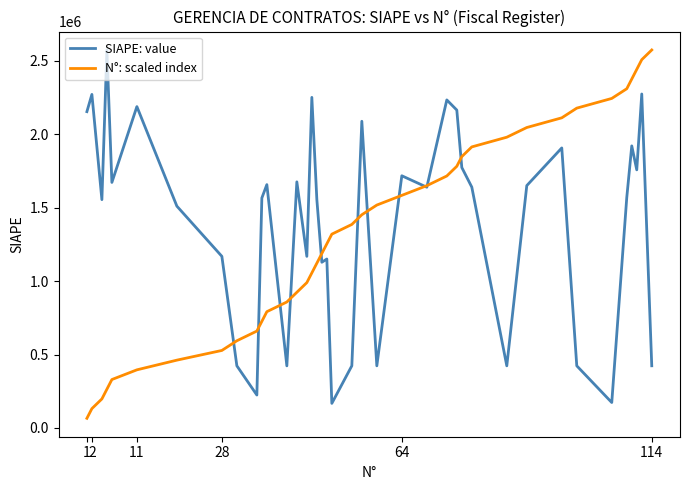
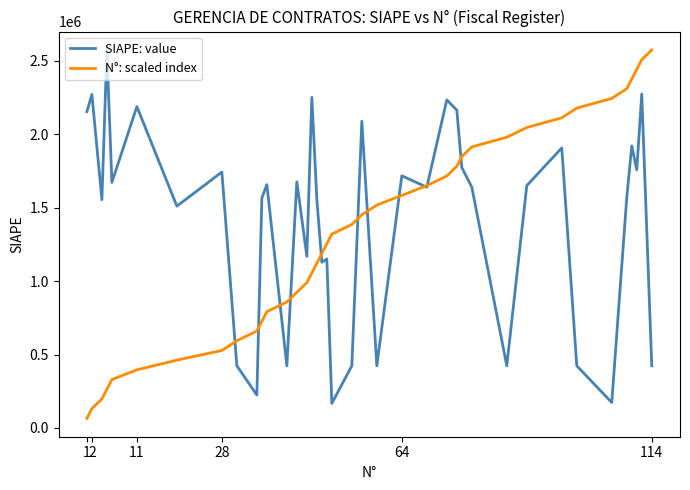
  {
    "SIAPE: value": {
      "11": 2190000,
-     "28": 1170000,
+     "28": 1740000,
      "64": 1720000,
      "114": 420000
    },
    "N°: scaled index": {
      "11": 400000,
      "28": 530000,
      "64": 1580000,
      "114": 2570000
    }
  }
